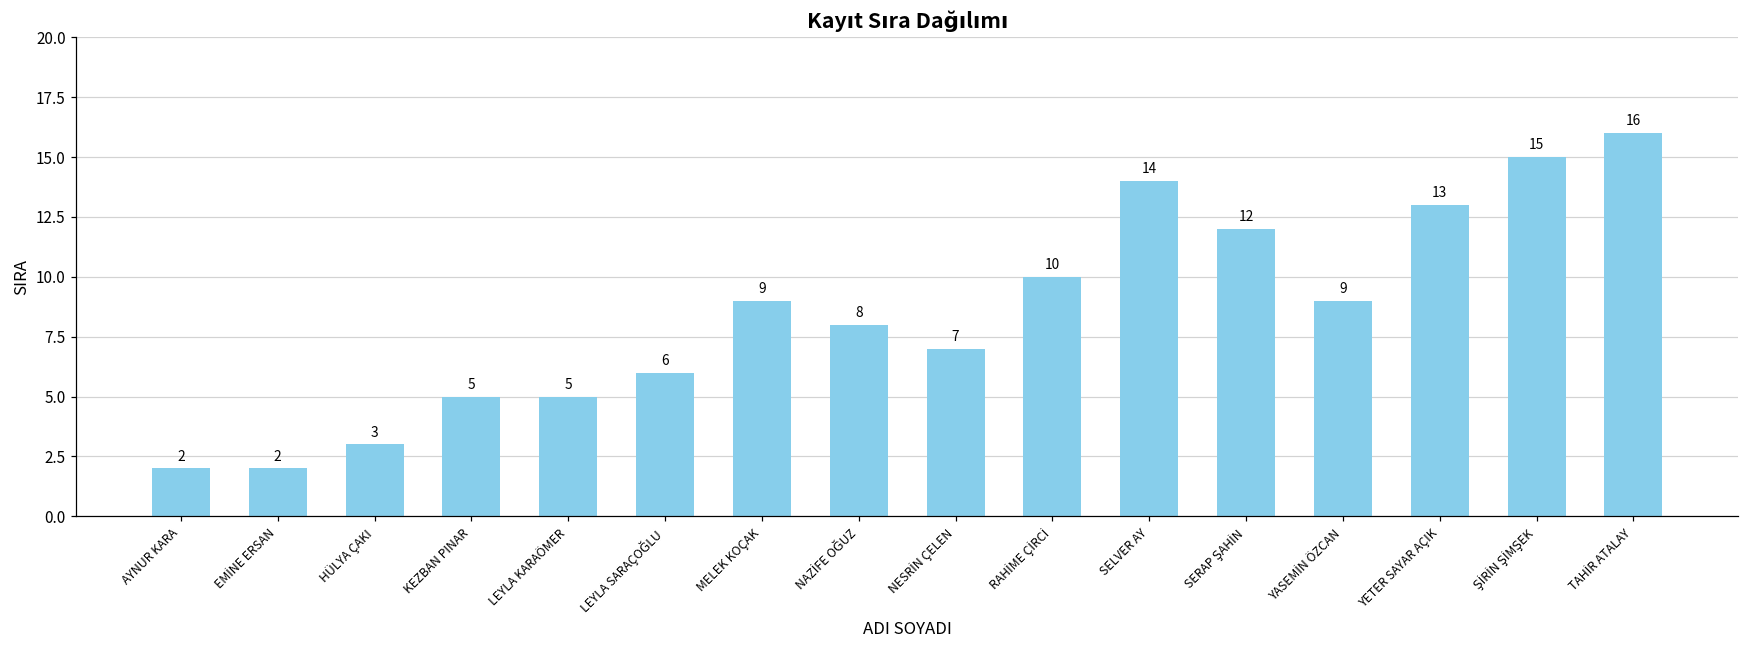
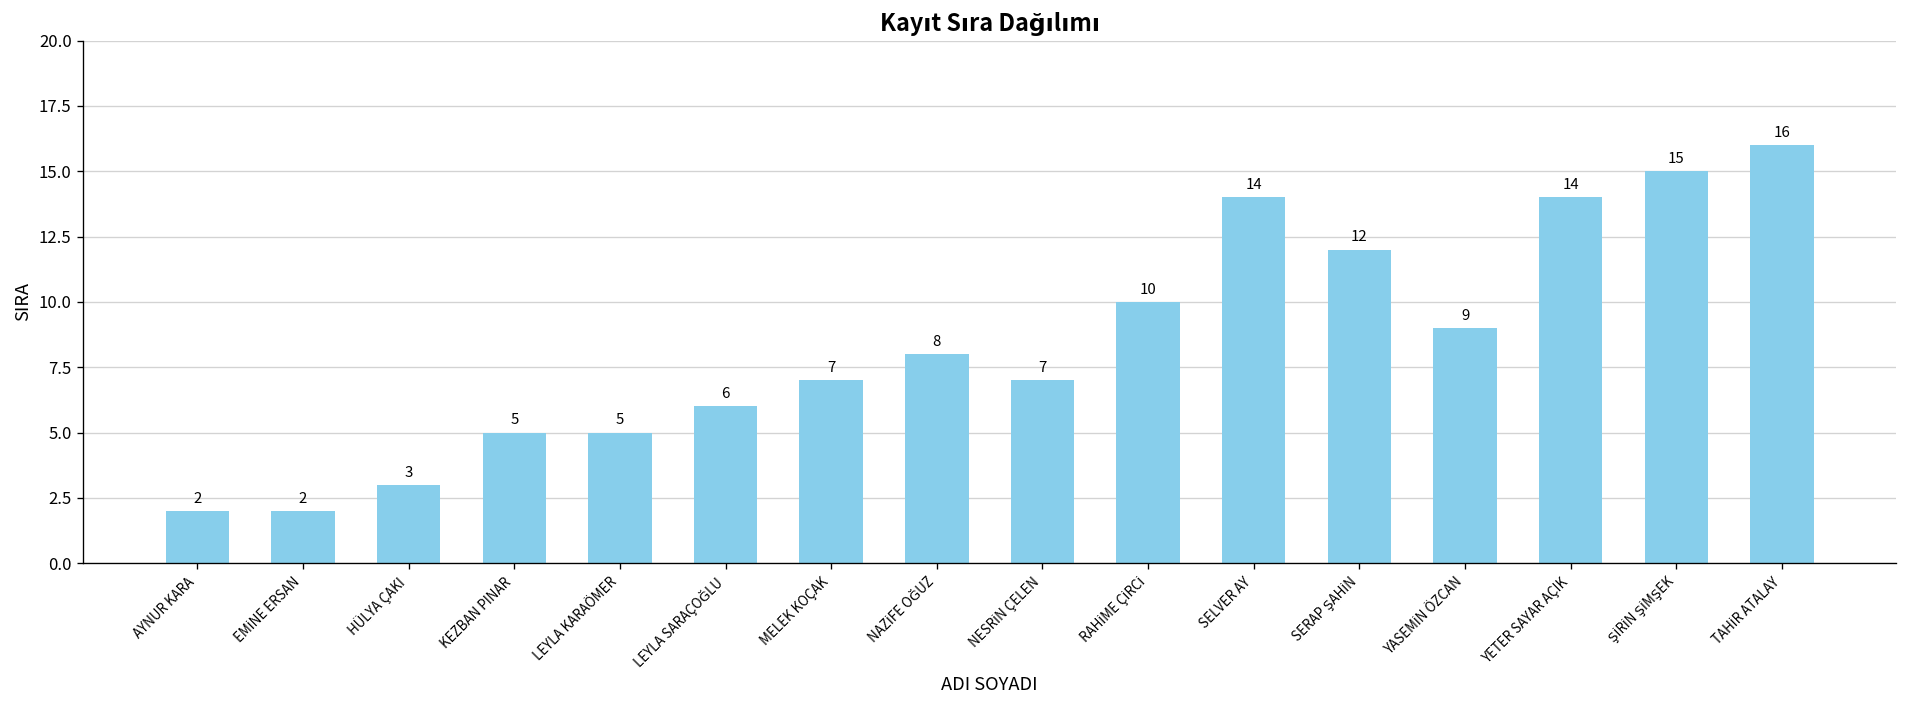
  {
    "AYNUR KARA": 2,
    "EMİNE ERSAN": 2,
    "HÜLYA ÇAKI": 3,
    "KEZBAN PINAR": 5,
    "LEYLA KARAÖMER": 5,
    "LEYLA SARAÇOĞLU": 6,
-   "MELEK KOÇAK": 9,
+   "MELEK KOÇAK": 7,
    "NAZİFE OĞUZ": 8,
    "NESRİN ÇELEN": 7,
    "RAHİME ÇİRCİ": 10,
    "SELVER AY": 14,
    "SERAP ŞAHİN": 12,
    "YASEMİN ÖZCAN": 9,
-   "YETER SAYAR AÇIK": 13,
+   "YETER SAYAR AÇIK": 14,
    "ŞİRİN ŞİMŞEK": 15,
    "TAHİR ATALAY": 16
  }
